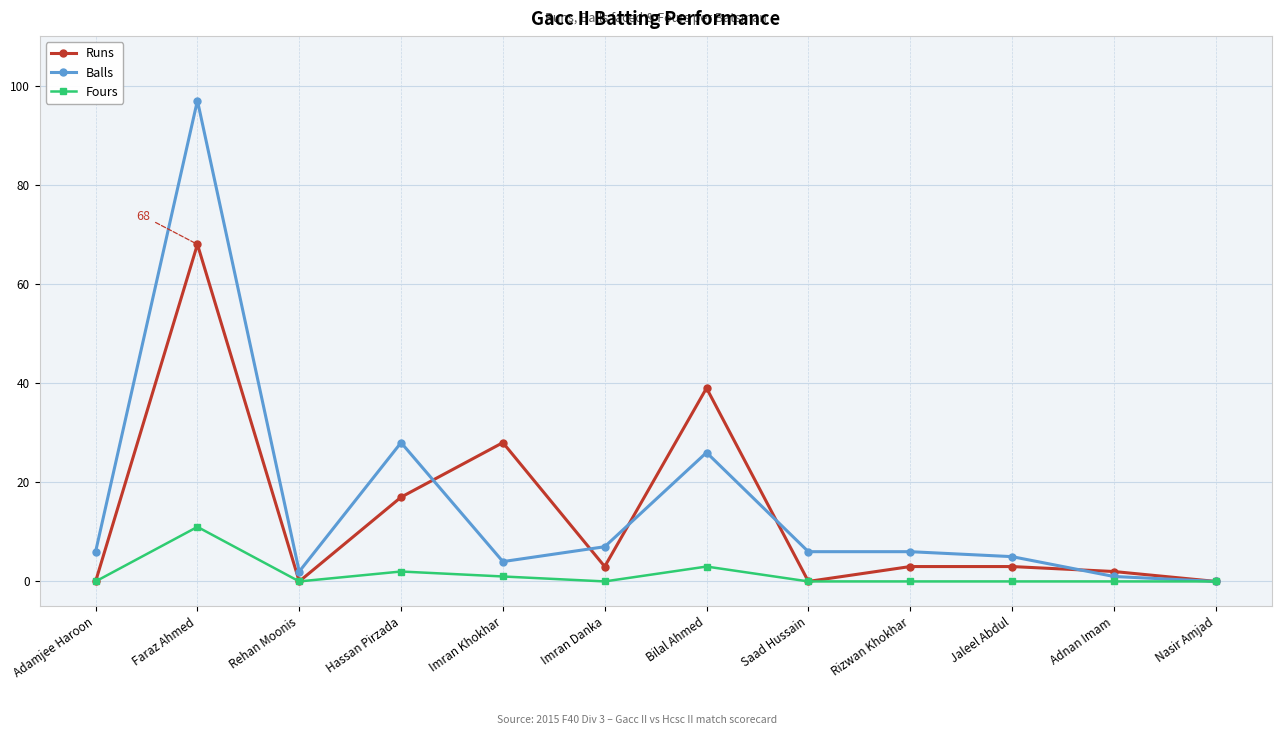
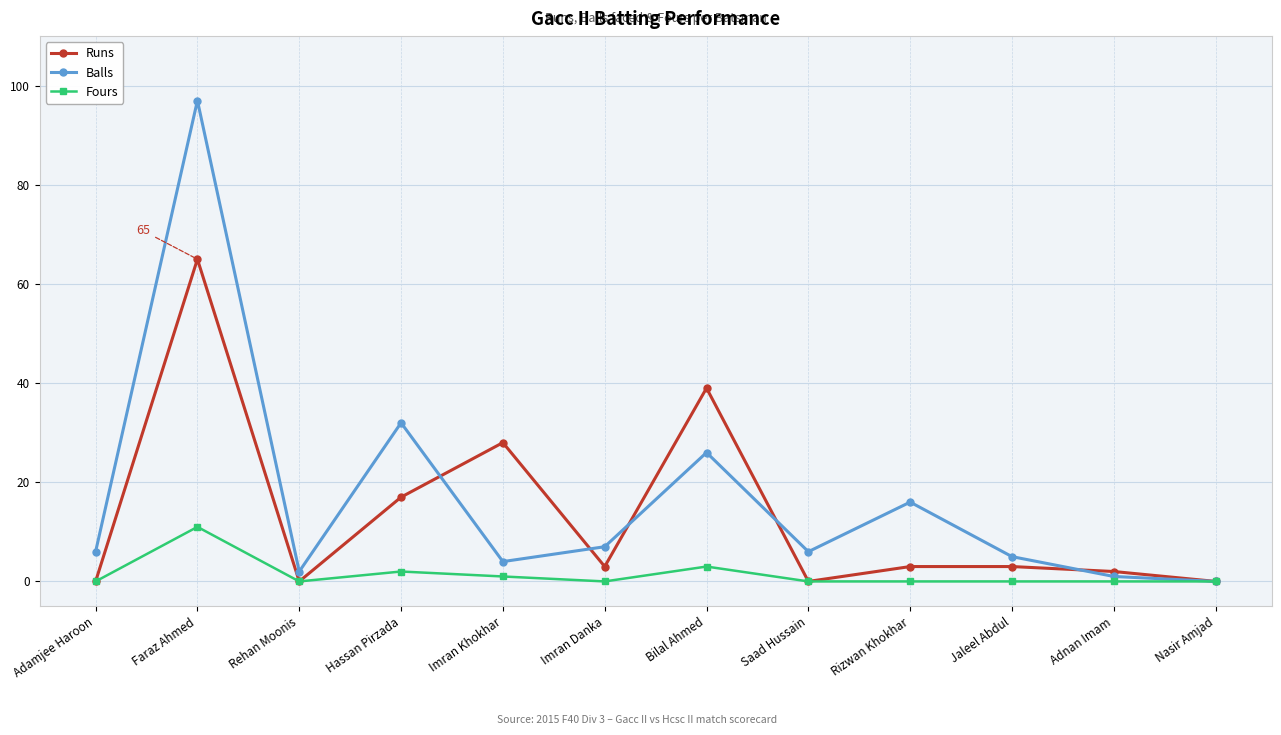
  {
    "Runs": {
-     "Faraz Ahmed": 68
+     "Faraz Ahmed": 65
    },
    "Balls": {
      "Adamjee Haroon": 6,
      "Faraz Ahmed": 97,
      "Rehan Moonis": 2,
-     "Hassan Pirzada": 28,
+     "Hassan Pirzada": 32,
      "Imran Khokhar": 4,
      "Imran Danka": 7,
      "Bilal Ahmed": 26,
      "Saad Hussain": 6,
-     "Rizwan Khokhar": 6,
+     "Rizwan Khokhar": 16,
      "Jaleel Abdul": 5,
      "Adnan Imam": 1
    },
    "Fours": {
      "Faraz Ahmed": 11,
      "Hassan Pirzada": 2,
      "Imran Khokhar": 1,
      "Imran Danka": 0,
      "Bilal Ahmed": 3,
      "Rizwan Khokhar": 0,
      "Jaleel Abdul": 0,
      "Adnan Imam": 0
    }
  }
